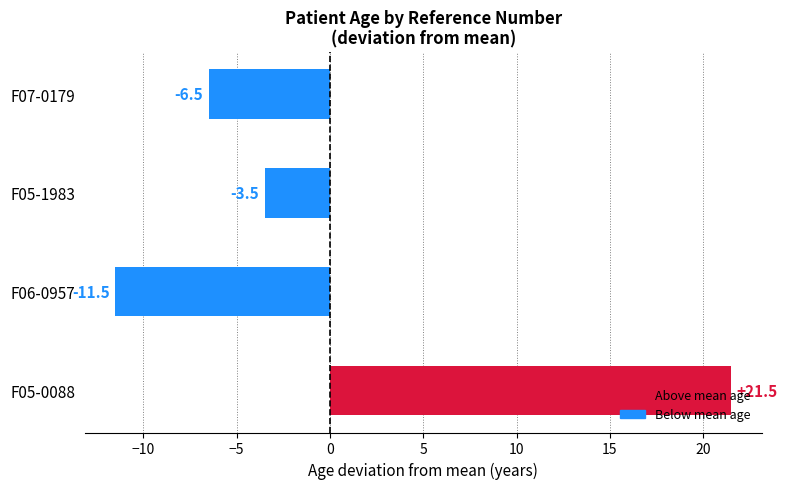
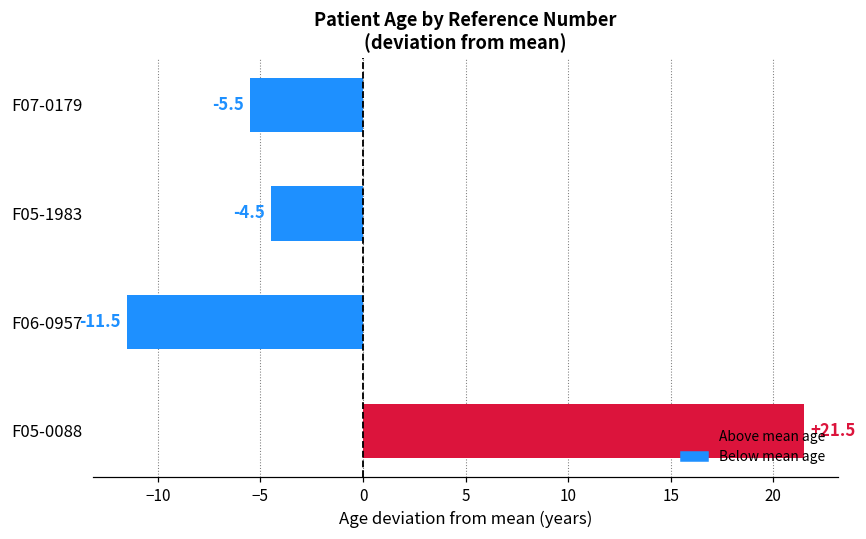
  {
-   "F07-0179": "-6.5",
-   "F05-1983": "-3.5",
+   "F07-0179": "-5.5",
+   "F05-1983": "-4.5",
    "F06-0957": "-11.5",
    "F05-0088": "+21.5"
  }
